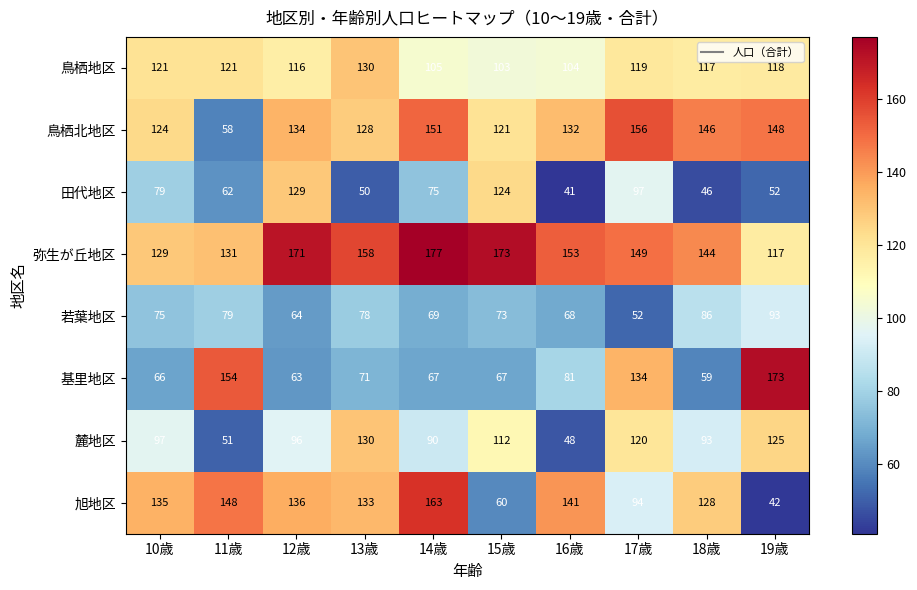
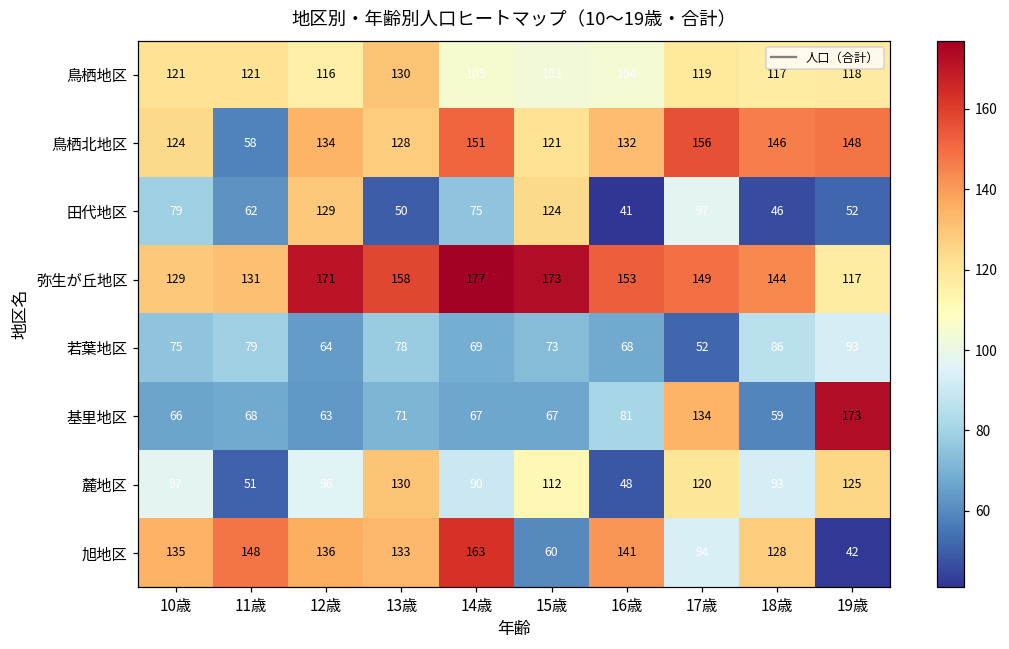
  {
    "鳥栖地区": {
      "10歳": 121,
      "11歳": 121,
      "12歳": 116,
      "13歳": 130,
      "14歳": 105,
      "17歳": 119,
      "18歳": 117,
      "19歳": 118
    },
    "鳥栖北地区": {
      "10歳": 124,
      "11歳": 58,
      "12歳": 134,
      "13歳": 128,
      "14歳": 151,
      "15歳": 121,
      "16歳": 132,
      "17歳": 156,
      "18歳": 146,
      "19歳": 148
    },
    "田代地区": {
      "10歳": 79,
      "11歳": 62,
      "12歳": 129,
      "13歳": 50,
      "14歳": 75,
      "15歳": 124,
      "16歳": 41,
      "18歳": 46,
      "19歳": 52
    },
    "弥生が丘地区": {
      "10歳": 129,
      "11歳": 131,
      "12歳": 171,
      "13歳": 158,
      "14歳": 177,
      "15歳": 173,
      "16歳": 153,
      "17歳": 149,
      "18歳": 144,
      "19歳": 117
    },
    "若葉地区": {
      "10歳": 75,
      "11歳": 79,
      "12歳": 64,
      "13歳": 78,
      "14歳": 69,
      "15歳": 73,
      "16歳": 68,
      "17歳": 52,
      "18歳": 86
    },
    "基里地区": {
      "10歳": 66,
-     "11歳": 154,
+     "11歳": 68,
      "12歳": 63,
      "13歳": 71,
      "14歳": 67,
      "15歳": 67,
      "16歳": 81,
      "17歳": 134,
      "18歳": 59,
      "19歳": 173
    },
    "麓地区": {
      "11歳": 51,
      "13歳": 130,
      "14歳": 90,
      "15歳": 112,
      "16歳": 48,
      "17歳": 120,
      "19歳": 125
    },
    "旭地区": {
      "10歳": 135,
      "11歳": 148,
      "12歳": 136,
      "13歳": 133,
      "14歳": 163,
      "15歳": 60,
      "16歳": 141,
      "18歳": 128,
      "19歳": 42
    }
  }
